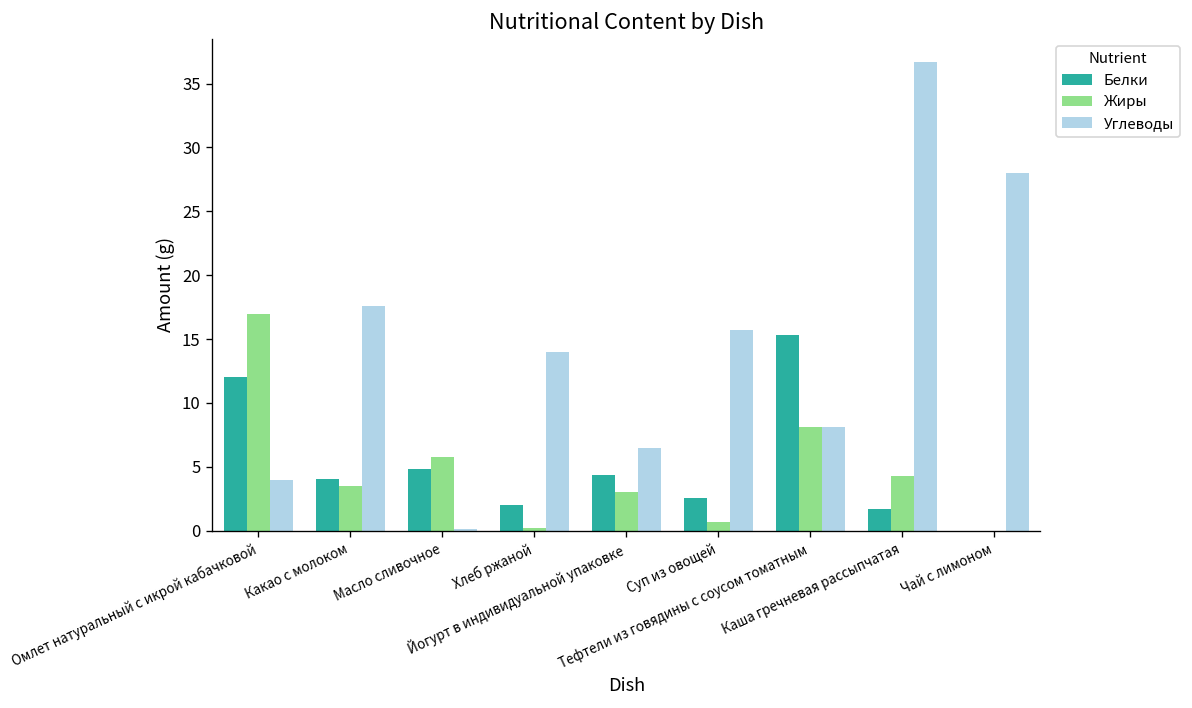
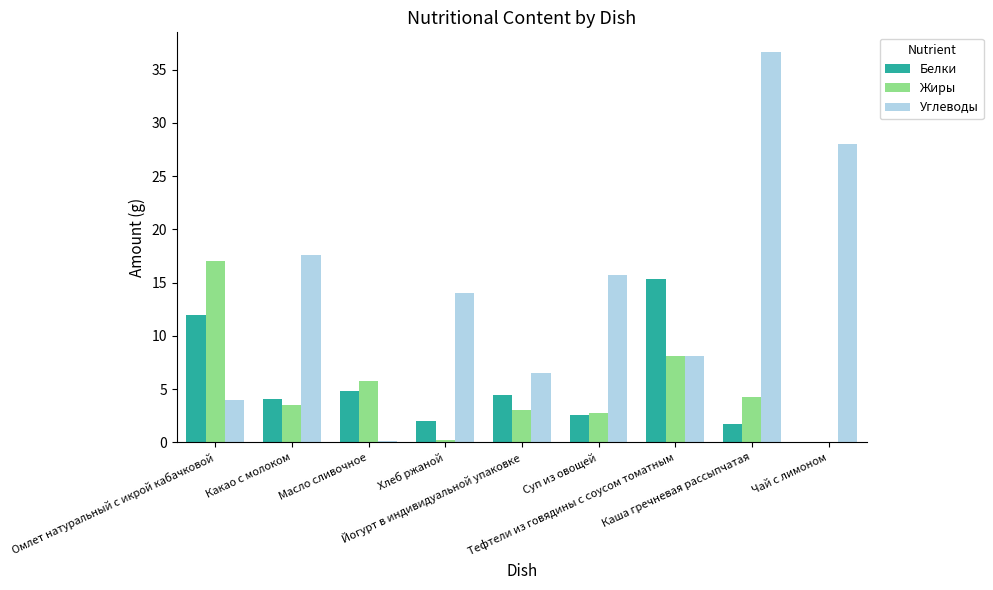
  {
    "Белки": {
      "Омлет натуральный с икрой кабачковой": 12.0,
      "Какао с молоком": 4.1,
      "Масло сливочное": 4.8,
      "Хлеб ржаной": 2.0,
      "Йогурт в индивидуальной упаковке": 4.4,
      "Суп из овощей": 2.6,
      "Тефтели из говядины с соусом томатным": 15.4,
      "Каша гречневая рассыпчатая": 1.7,
      "Чай с лимоном": 0.0
    },
    "Жиры": {
      "Омлет натуральный с икрой кабачковой": 17.0,
      "Какао с молоком": 3.5,
      "Масло сливочное": 5.8,
      "Йогурт в индивидуальной упаковке": 3.0,
-     "Суп из овощей": 0.7,
+     "Суп из овощей": 2.8,
      "Тефтели из говядины с соусом томатным": 8.1,
      "Каша гречневая рассыпчатая": 4.3,
      "Чай с лимоном": 0.0
    },
    "Углеводы": {
      "Омлет натуральный с икрой кабачковой": 4.0,
      "Какао с молоком": 17.6,
      "Хлеб ржаной": 14.0,
      "Йогурт в индивидуальной упаковке": 6.5,
      "Суп из овощей": 15.7,
      "Тефтели из говядины с соусом томатным": 8.1,
      "Каша гречневая рассыпчатая": 36.7,
      "Чай с лимоном": 28.0
    }
  }
